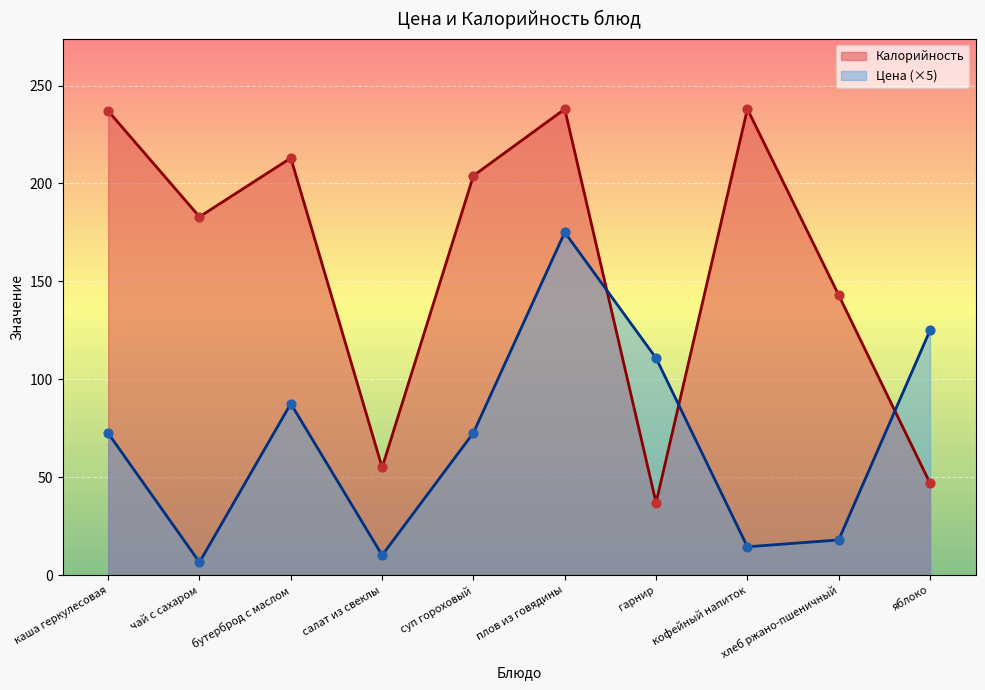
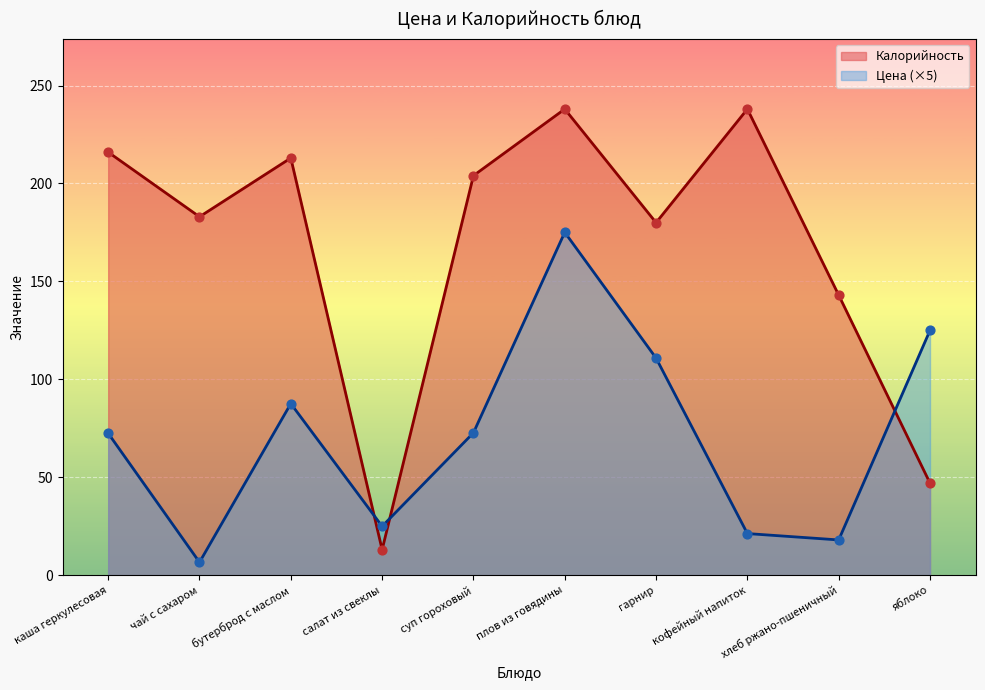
  {
    "Калорийность": {
-     "каша геркулесовая": 237,
+     "каша геркулесовая": 216,
      "чай с сахаром": 183,
      "бутерброд с маслом": 213,
-     "салат из свеклы": 55,
+     "салат из свеклы": 13,
      "суп гороховый": 204,
      "плов из говядины": 238,
-     "гарнир": 37,
+     "гарнир": 180,
      "кофейный напиток": 238,
      "хлеб ржано-пшеничный": 143,
      "яблоко": 47
    },
    "Цена (×5)": {
      "каша геркулесовая": 72,
      "чай с сахаром": 7,
      "бутерброд с маслом": 88,
-     "салат из свеклы": 10,
+     "салат из свеклы": 25,
      "суп гороховый": 73,
      "плов из говядины": 175,
      "гарнир": 111,
-     "кофейный напиток": 15,
+     "кофейный напиток": 21,
      "хлеб ржано-пшеничный": 18,
      "яблоко": 125
    }
  }
